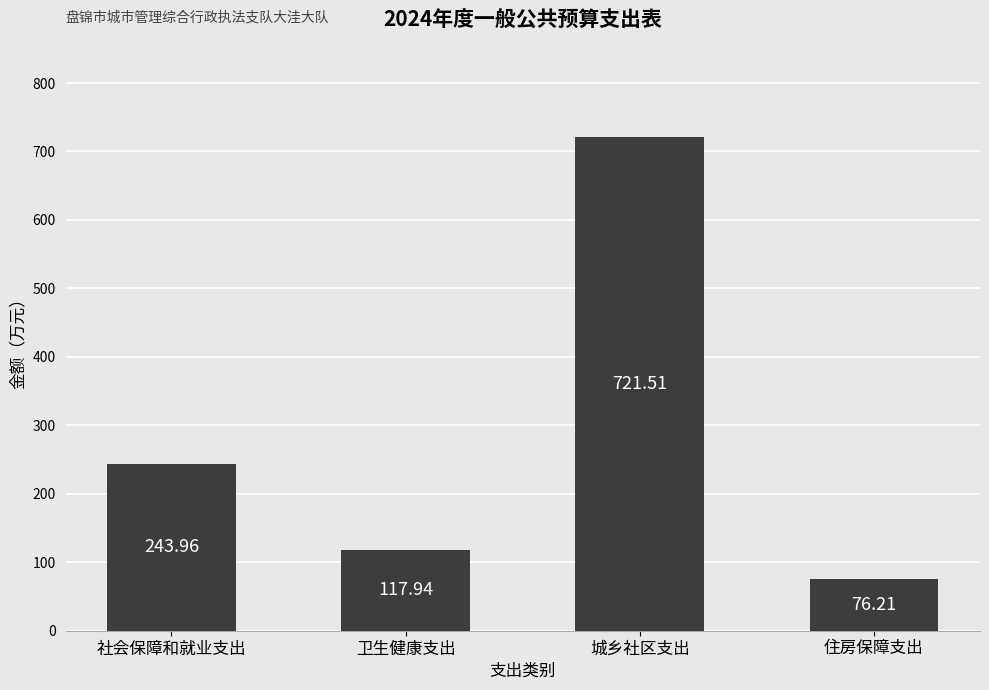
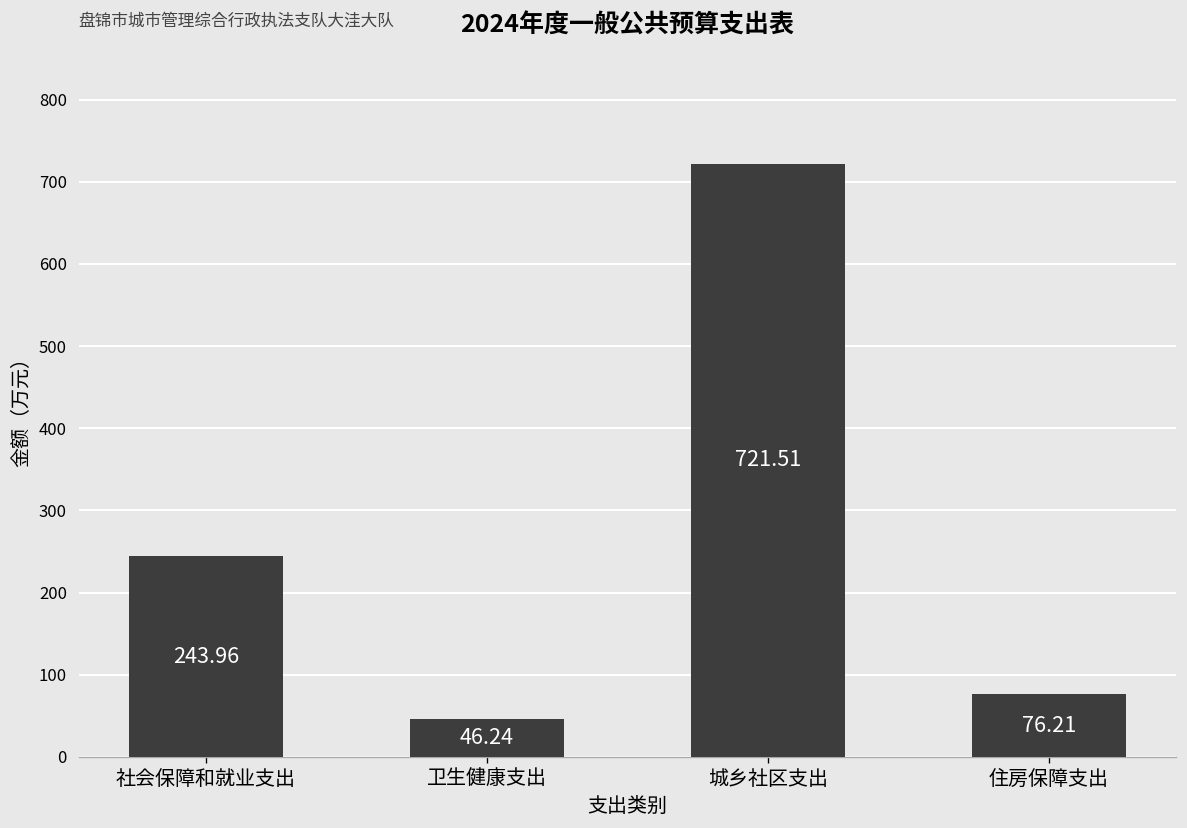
  {
    "社会保障和就业支出": 243.96,
-   "卫生健康支出": 117.94,
+   "卫生健康支出": 46.24,
    "城乡社区支出": 721.51,
    "住房保障支出": 76.21
  }
